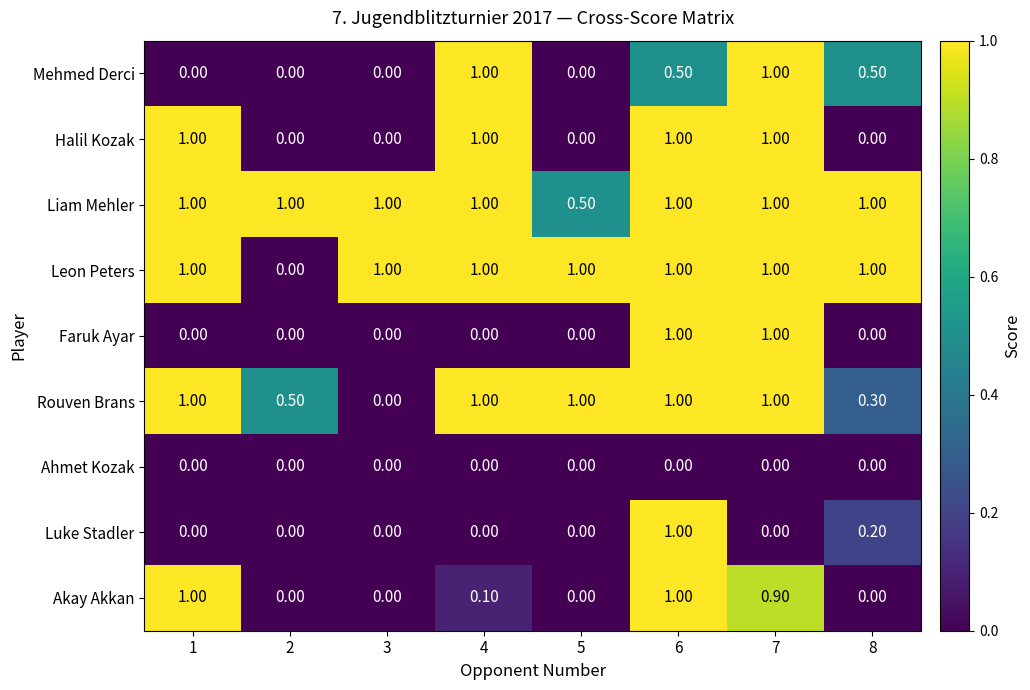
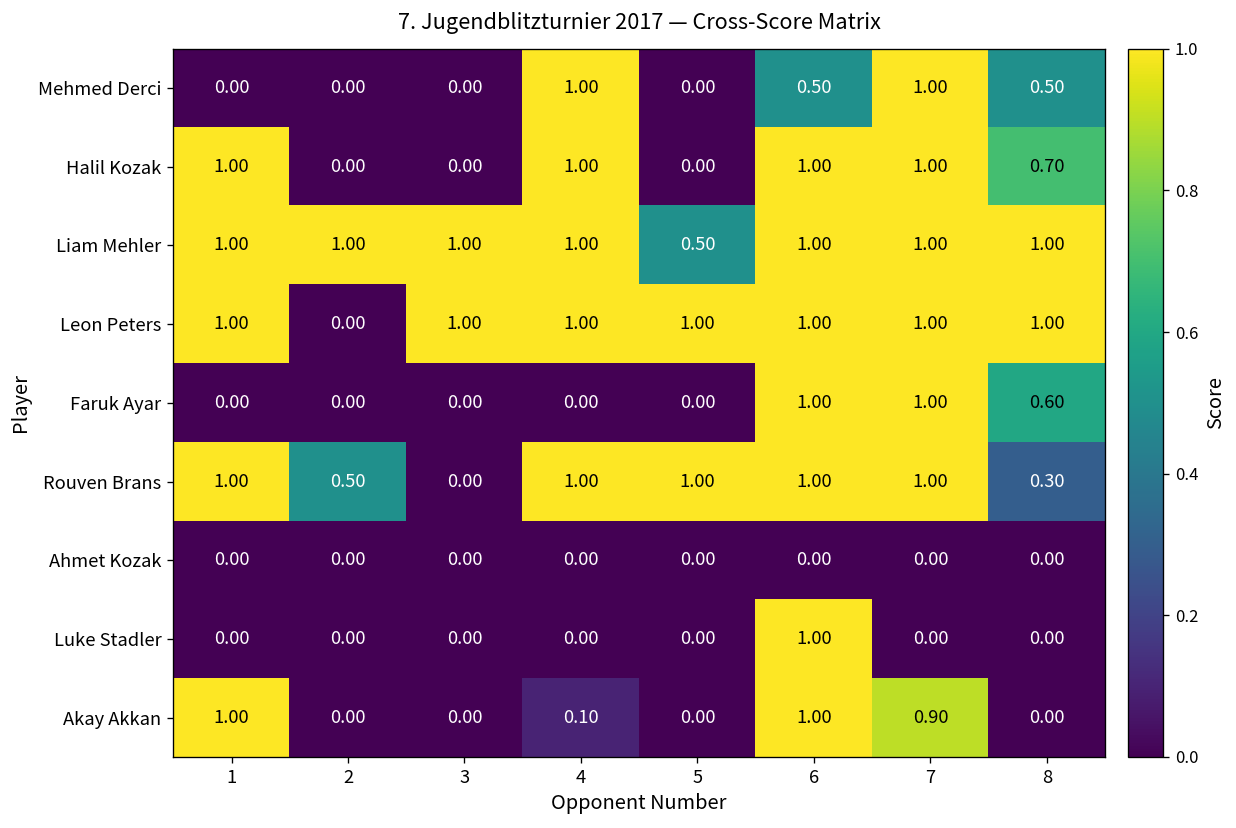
  {
    "Mehmed Derci": {
      "1": 0.00,
      "2": 0.00,
      "3": 0.00,
      "4": 1.00,
      "5": 0.00,
      "6": 0.50,
      "7": 1.00,
      "8": 0.50
    },
    "Halil Kozak": {
      "1": 1.00,
      "2": 0.00,
      "3": 0.00,
      "4": 1.00,
      "5": 0.00,
      "6": 1.00,
      "7": 1.00,
-     "8": 0.00
+     "8": 0.70
    },
    "Liam Mehler": {
      "1": 1.00,
      "2": 1.00,
      "3": 1.00,
      "4": 1.00,
      "5": 0.50,
      "6": 1.00,
      "7": 1.00,
      "8": 1.00
    },
    "Leon Peters": {
      "1": 1.00,
      "2": 0.00,
      "3": 1.00,
      "4": 1.00,
      "5": 1.00,
      "6": 1.00,
      "7": 1.00,
      "8": 1.00
    },
    "Faruk Ayar": {
      "1": 0.00,
      "2": 0.00,
      "3": 0.00,
      "4": 0.00,
      "5": 0.00,
      "6": 1.00,
      "7": 1.00,
-     "8": 0.00
+     "8": 0.60
    },
    "Rouven Brans": {
      "1": 1.00,
      "2": 0.50,
      "3": 0.00,
      "4": 1.00,
      "5": 1.00,
      "6": 1.00,
      "7": 1.00,
      "8": 0.30
    },
    "Ahmet Kozak": {
      "1": 0.00,
      "2": 0.00,
      "3": 0.00,
      "4": 0.00,
      "5": 0.00,
      "6": 0.00,
      "7": 0.00,
      "8": 0.00
    },
    "Luke Stadler": {
      "1": 0.00,
      "2": 0.00,
      "3": 0.00,
      "4": 0.00,
      "5": 0.00,
      "6": 1.00,
      "7": 0.00,
-     "8": 0.20
+     "8": 0.00
    },
    "Akay Akkan": {
      "1": 1.00,
      "2": 0.00,
      "3": 0.00,
      "4": 0.10,
      "5": 0.00,
      "6": 1.00,
      "7": 0.90,
      "8": 0.00
    }
  }
